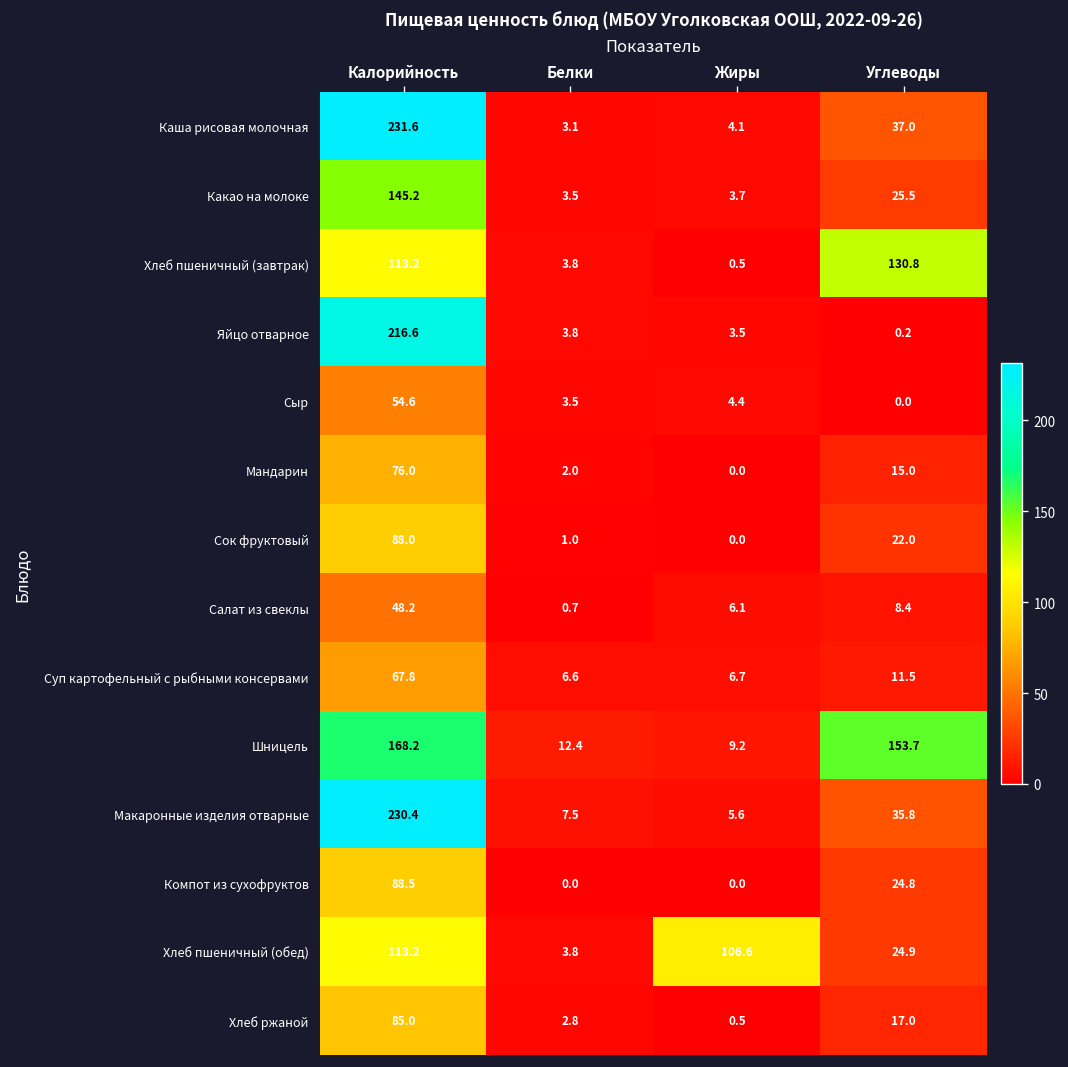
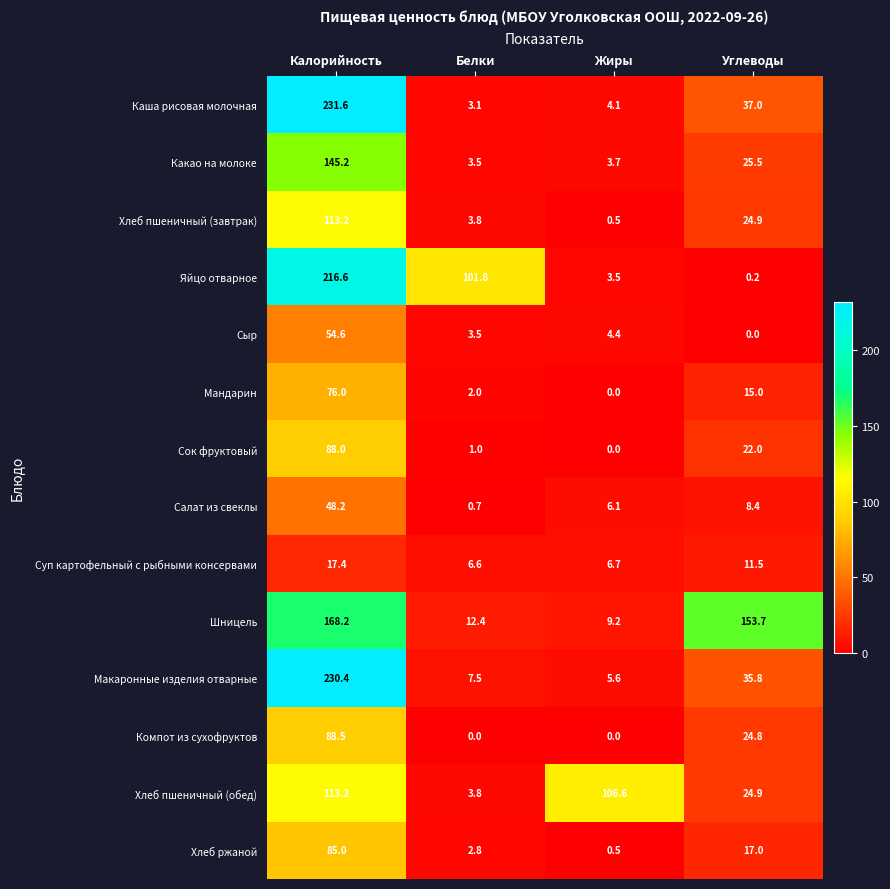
  {
    "Каша рисовая молочная": {
      "Калорийность": 231.6,
      "Белки": 3.1,
      "Жиры": 4.1,
      "Углеводы": 37.0
    },
    "Какао на молоке": {
      "Калорийность": 145.2,
      "Белки": 3.5,
      "Жиры": 3.7,
      "Углеводы": 25.5
    },
    "Хлеб пшеничный (завтрак)": {
      "Калорийность": 113.2,
      "Белки": 3.8,
      "Жиры": 0.5,
-     "Углеводы": 130.8
+     "Углеводы": 24.9
    },
    "Яйцо отварное": {
      "Калорийность": 216.6,
-     "Белки": 3.8,
+     "Белки": 101.8,
      "Жиры": 3.5,
      "Углеводы": 0.2
    },
    "Сыр": {
      "Калорийность": 54.6,
      "Белки": 3.5,
      "Жиры": 4.4,
      "Углеводы": 0.0
    },
    "Мандарин": {
      "Калорийность": 76.0,
      "Белки": 2.0,
      "Жиры": 0.0,
      "Углеводы": 15.0
    },
    "Сок фруктовый": {
      "Калорийность": 88.0,
      "Белки": 1.0,
      "Жиры": 0.0,
      "Углеводы": 22.0
    },
    "Салат из свеклы": {
      "Калорийность": 48.2,
      "Белки": 0.7,
      "Жиры": 6.1,
      "Углеводы": 8.4
    },
    "Суп картофельный с рыбными консервами": {
-     "Калорийность": 67.8,
+     "Калорийность": 17.4,
      "Белки": 6.6,
      "Жиры": 6.7,
      "Углеводы": 11.5
    },
    "Шницель": {
      "Калорийность": 168.2,
      "Белки": 12.4,
      "Жиры": 9.2,
      "Углеводы": 153.7
    },
    "Макаронные изделия отварные": {
      "Калорийность": 230.4,
      "Белки": 7.5,
      "Жиры": 5.6,
      "Углеводы": 35.8
    },
    "Компот из сухофруктов": {
      "Калорийность": 88.5,
      "Белки": 0.0,
      "Жиры": 0.0,
      "Углеводы": 24.8
    },
    "Хлеб пшеничный (обед)": {
      "Калорийность": 113.2,
      "Белки": 3.8,
      "Жиры": 106.6,
      "Углеводы": 24.9
    },
    "Хлеб ржаной": {
      "Калорийность": 85.0,
      "Белки": 2.8,
      "Жиры": 0.5,
      "Углеводы": 17.0
    }
  }
